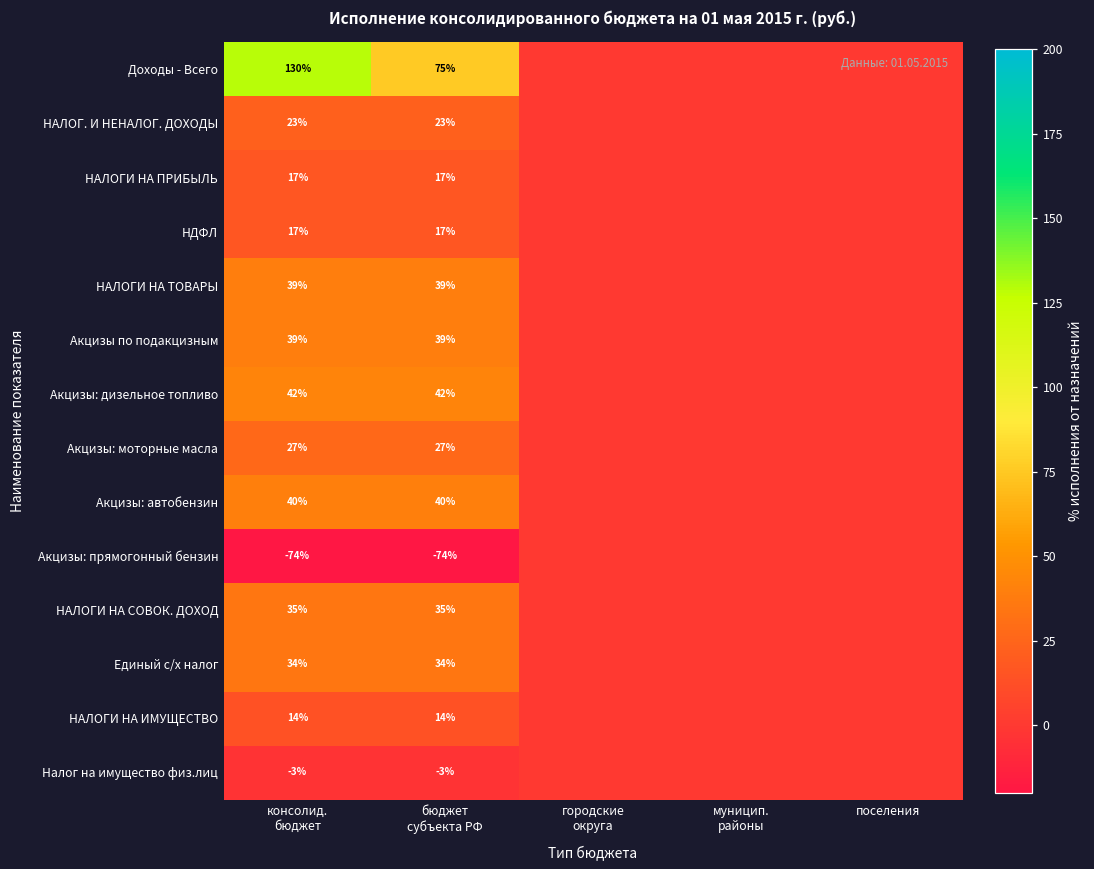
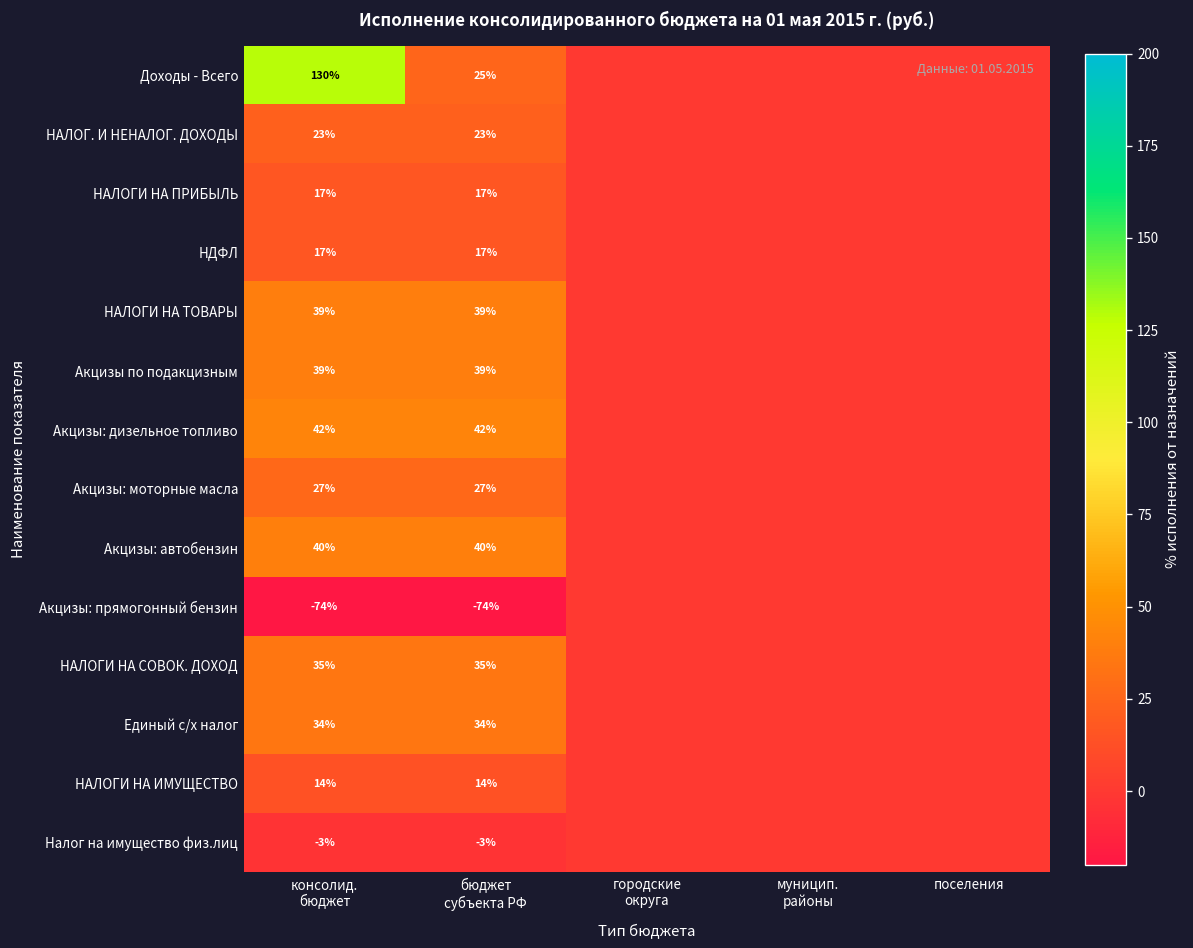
  {
    "Доходы - Всего": {
      "консолид. бюджет": "130%",
-     "бюджет субъекта РФ": "75%"
+     "бюджет субъекта РФ": "25%"
    },
    "НАЛОГ. И НЕНАЛОГ. ДОХОДЫ": {
      "консолид. бюджет": "23%",
      "бюджет субъекта РФ": "23%"
    },
    "НАЛОГИ НА ПРИБЫЛЬ": {
      "консолид. бюджет": "17%",
      "бюджет субъекта РФ": "17%"
    },
    "НДФЛ": {
      "консолид. бюджет": "17%",
      "бюджет субъекта РФ": "17%"
    },
    "НАЛОГИ НА ТОВАРЫ": {
      "консолид. бюджет": "39%",
      "бюджет субъекта РФ": "39%"
    },
    "Акцизы по подакцизным": {
      "консолид. бюджет": "39%",
      "бюджет субъекта РФ": "39%"
    },
    "Акцизы: дизельное топливо": {
      "консолид. бюджет": "42%",
      "бюджет субъекта РФ": "42%"
    },
    "Акцизы: моторные масла": {
      "консолид. бюджет": "27%",
      "бюджет субъекта РФ": "27%"
    },
    "Акцизы: автобензин": {
      "консолид. бюджет": "40%",
      "бюджет субъекта РФ": "40%"
    },
    "Акцизы: прямогонный бензин": {
      "консолид. бюджет": "-74%",
      "бюджет субъекта РФ": "-74%"
    },
    "НАЛОГИ НА СОВОК. ДОХОД": {
      "консолид. бюджет": "35%",
      "бюджет субъекта РФ": "35%"
    },
    "Единый с/х налог": {
      "консолид. бюджет": "34%",
      "бюджет субъекта РФ": "34%"
    },
    "НАЛОГИ НА ИМУЩЕСТВО": {
      "консолид. бюджет": "14%",
      "бюджет субъекта РФ": "14%"
    },
    "Налог на имущество физ.лиц": {
      "консолид. бюджет": "-3%",
      "бюджет субъекта РФ": "-3%"
    }
  }
